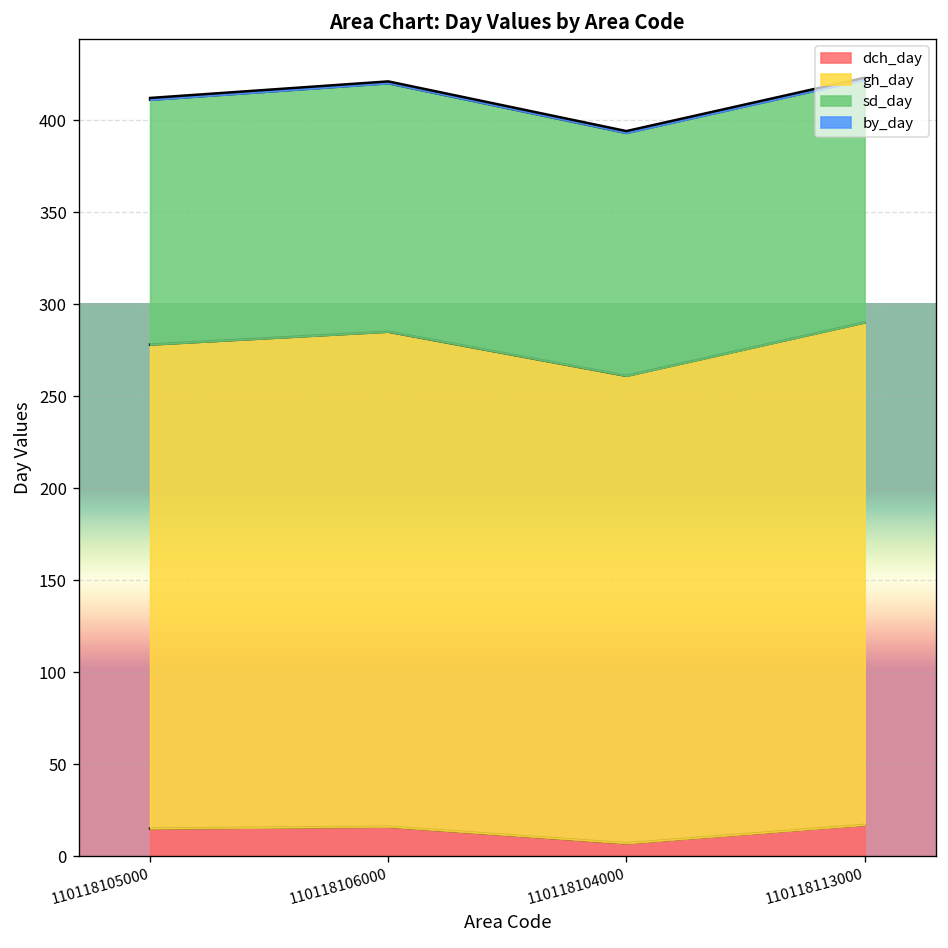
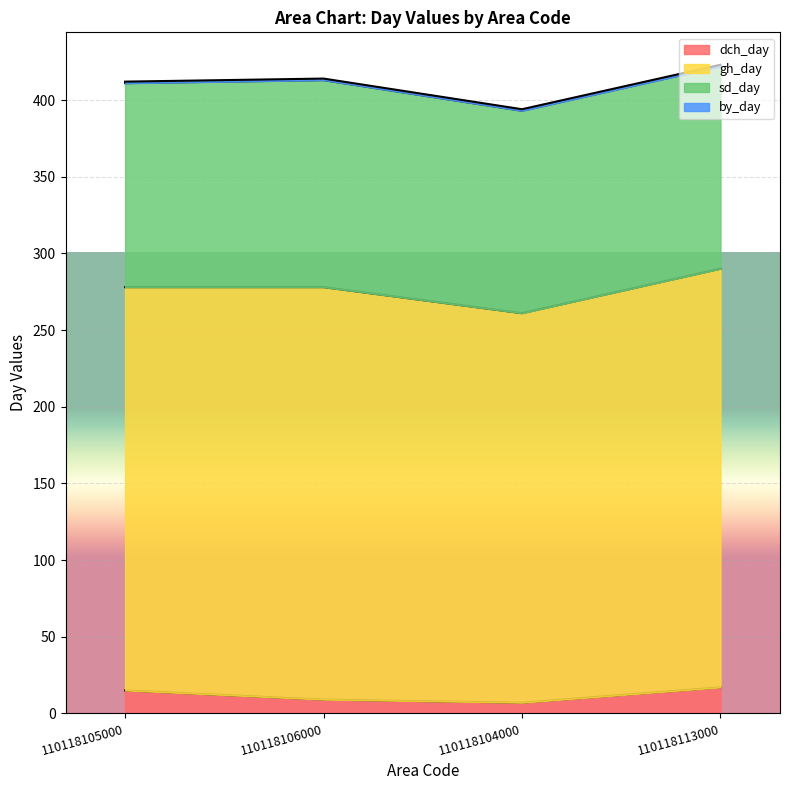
  {
    "dch_day": {
      "110118105000": 15,
-     "110118106000": 16,
+     "110118106000": 9,
      "110118104000": 7,
      "110118113000": 17
    },
    "gh_day": {
      "110118105000": 263,
      "110118106000": 269,
      "110118104000": 254,
      "110118113000": 273
    }
  }
